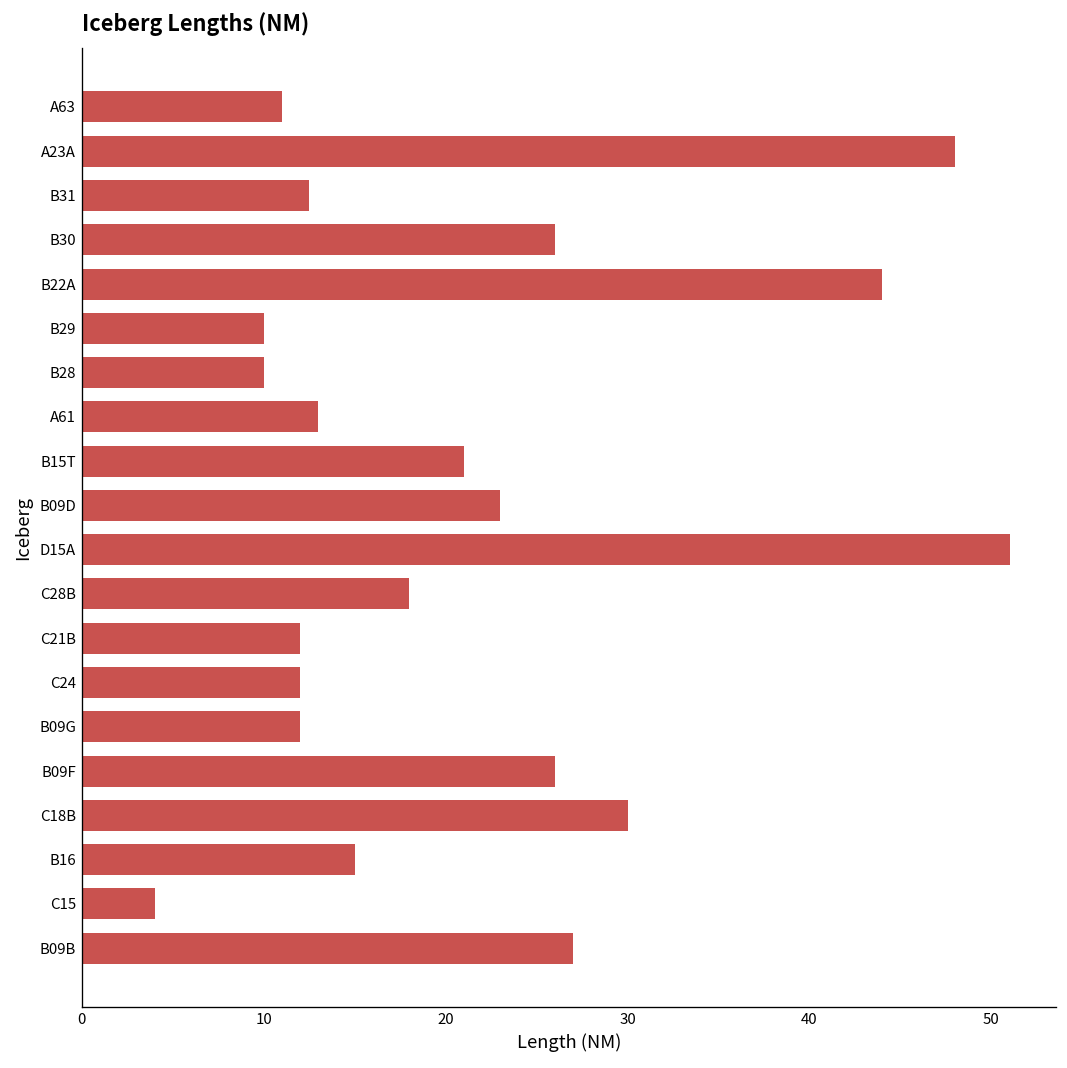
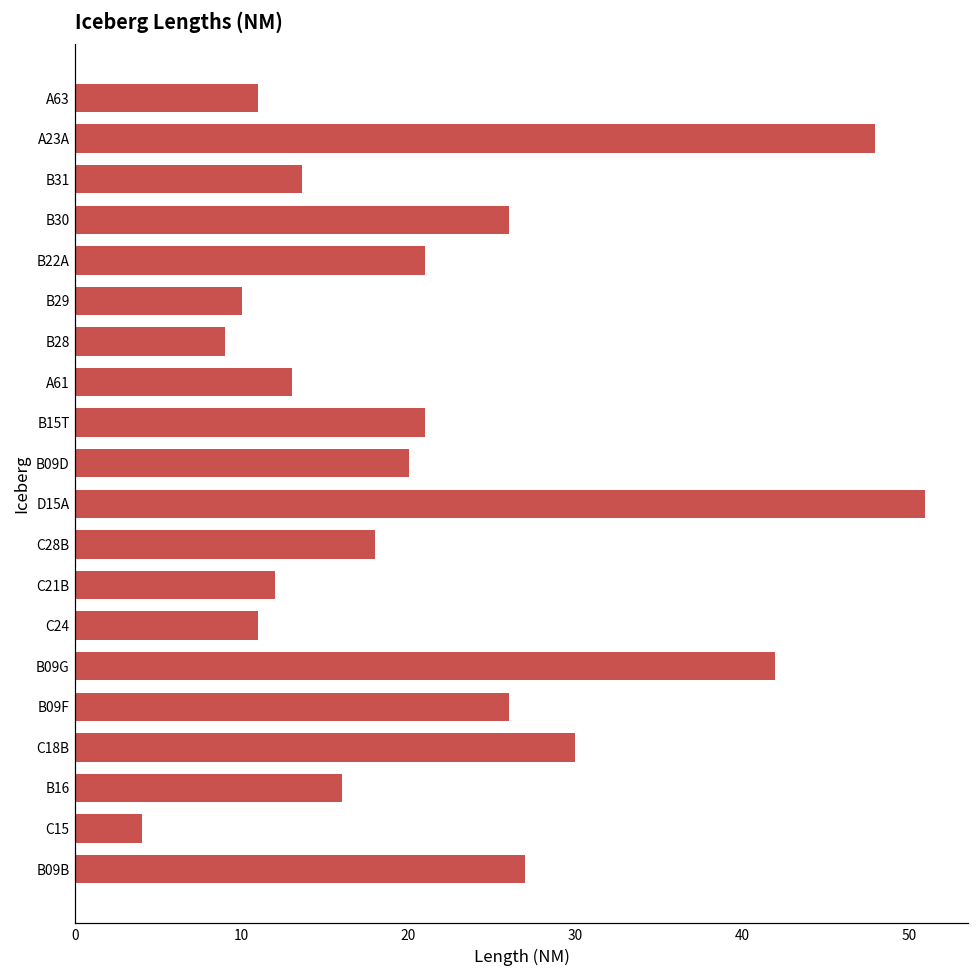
  {
    "A63": 11.0,
    "A23A": 48.0,
-   "B31": 12.5,
+   "B31": 13.6,
    "B30": 26.0,
-   "B22A": 44,
+   "B22A": 21,
    "B29": 10.0,
-   "B28": 10,
+   "B28": 9,
    "A61": 13.0,
    "B15T": 21.0,
-   "B09D": 23,
+   "B09D": 20,
    "D15A": 51.0,
    "C28B": 18.0,
    "C21B": 12.0,
-   "C24": 12,
-   "B09G": 12,
+   "C24": 11,
+   "B09G": 42,
    "B09F": 26.0,
    "C18B": 30.0,
-   "B16": 15,
+   "B16": 16,
    "C15": 4.0,
    "B09B": 27.0
  }
